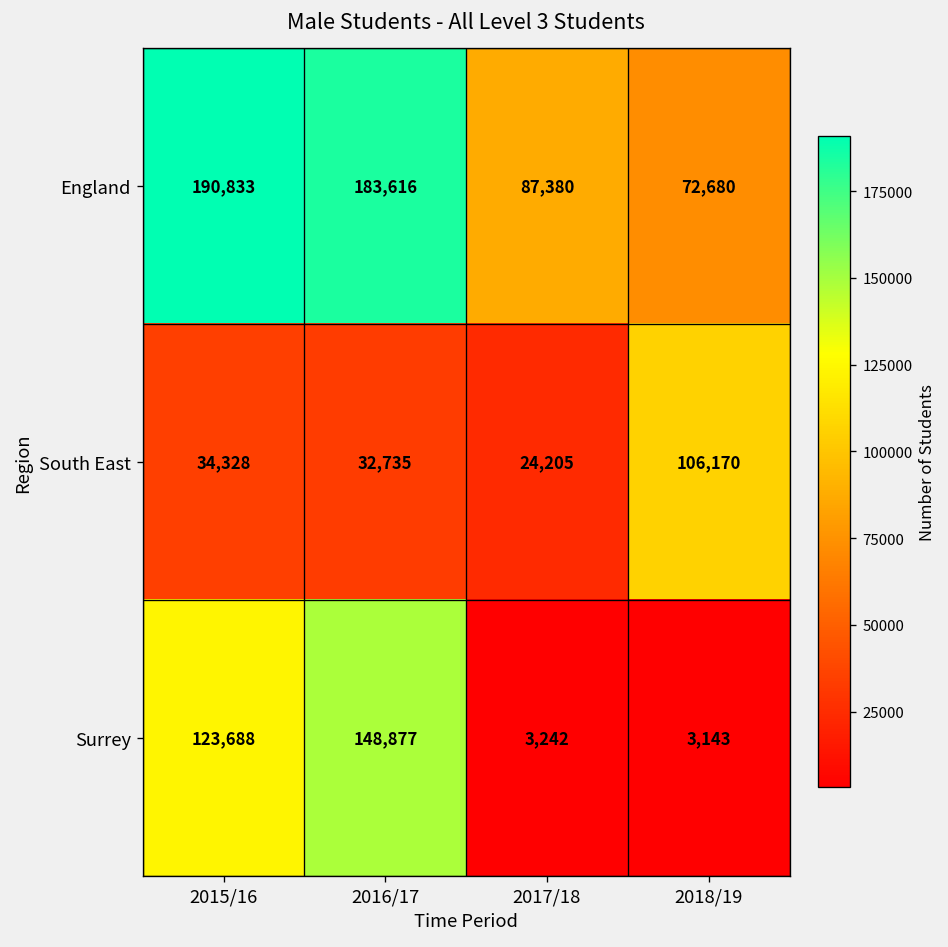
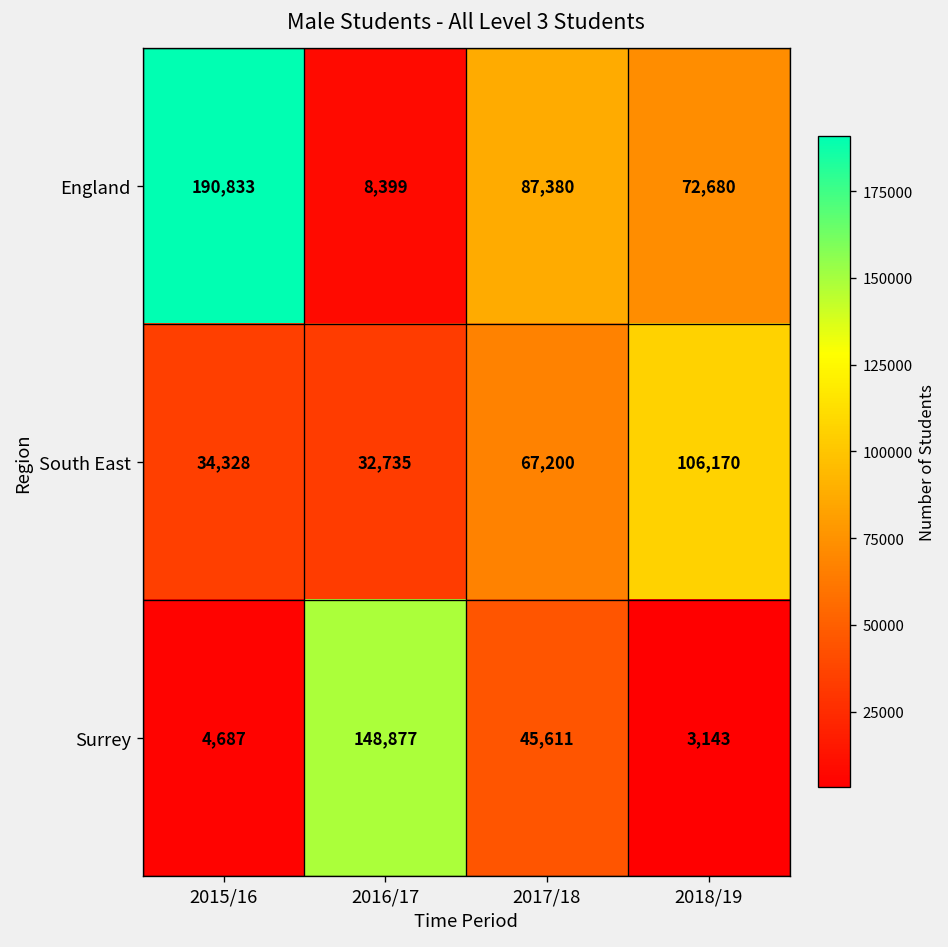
  {
    "England": {
      "2015/16": "190,833",
-     "2016/17": "183,616",
+     "2016/17": "8,399",
      "2017/18": "87,380",
      "2018/19": "72,680"
    },
    "South East": {
      "2015/16": "34,328",
      "2016/17": "32,735",
-     "2017/18": "24,205",
+     "2017/18": "67,200",
      "2018/19": "106,170"
    },
    "Surrey": {
-     "2015/16": "123,688",
+     "2015/16": "4,687",
      "2016/17": "148,877",
-     "2017/18": "3,242",
+     "2017/18": "45,611",
      "2018/19": "3,143"
    }
  }
